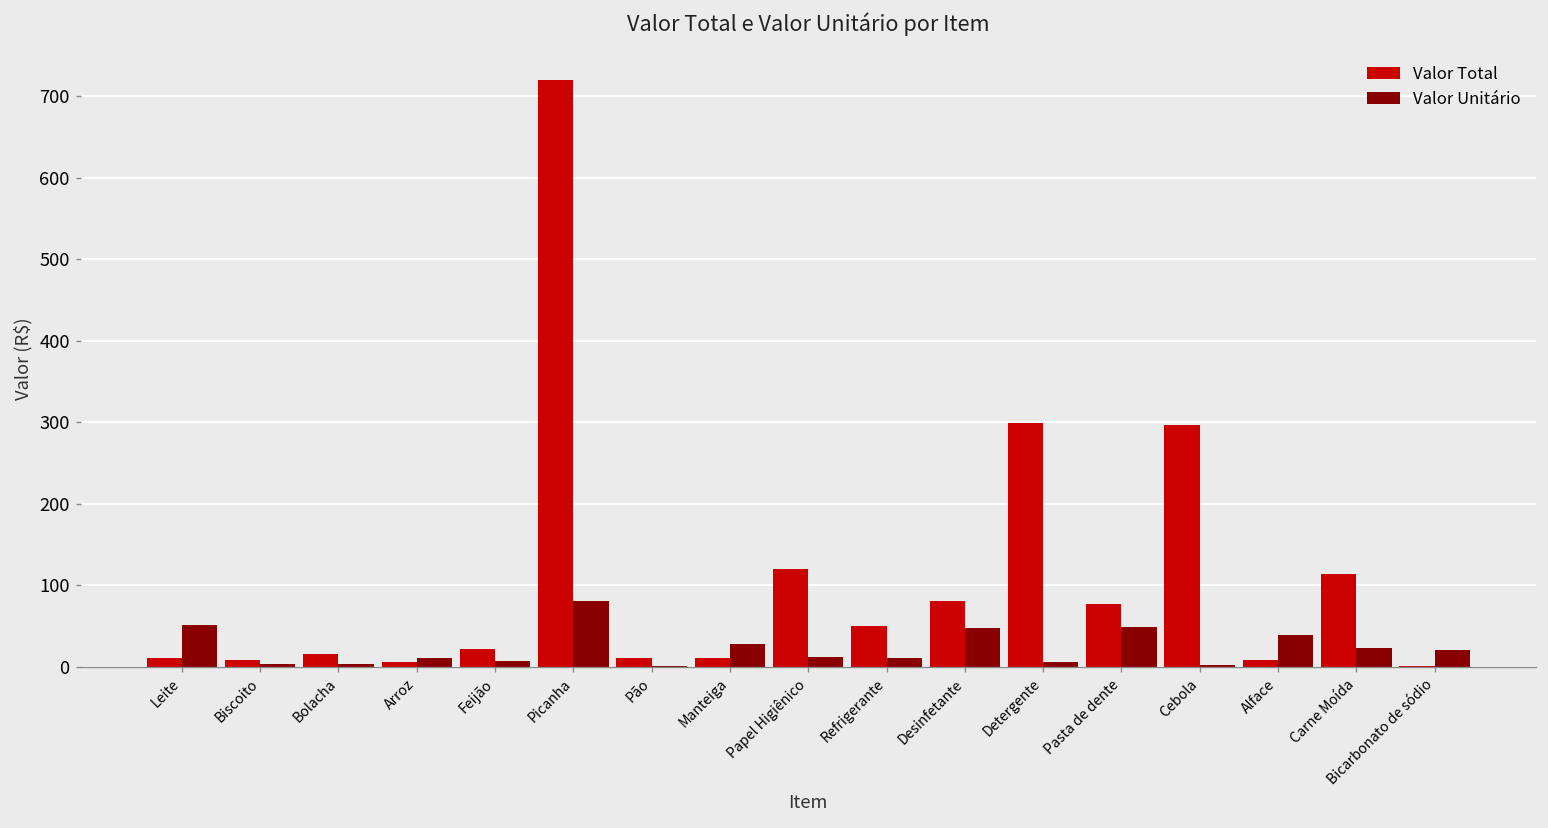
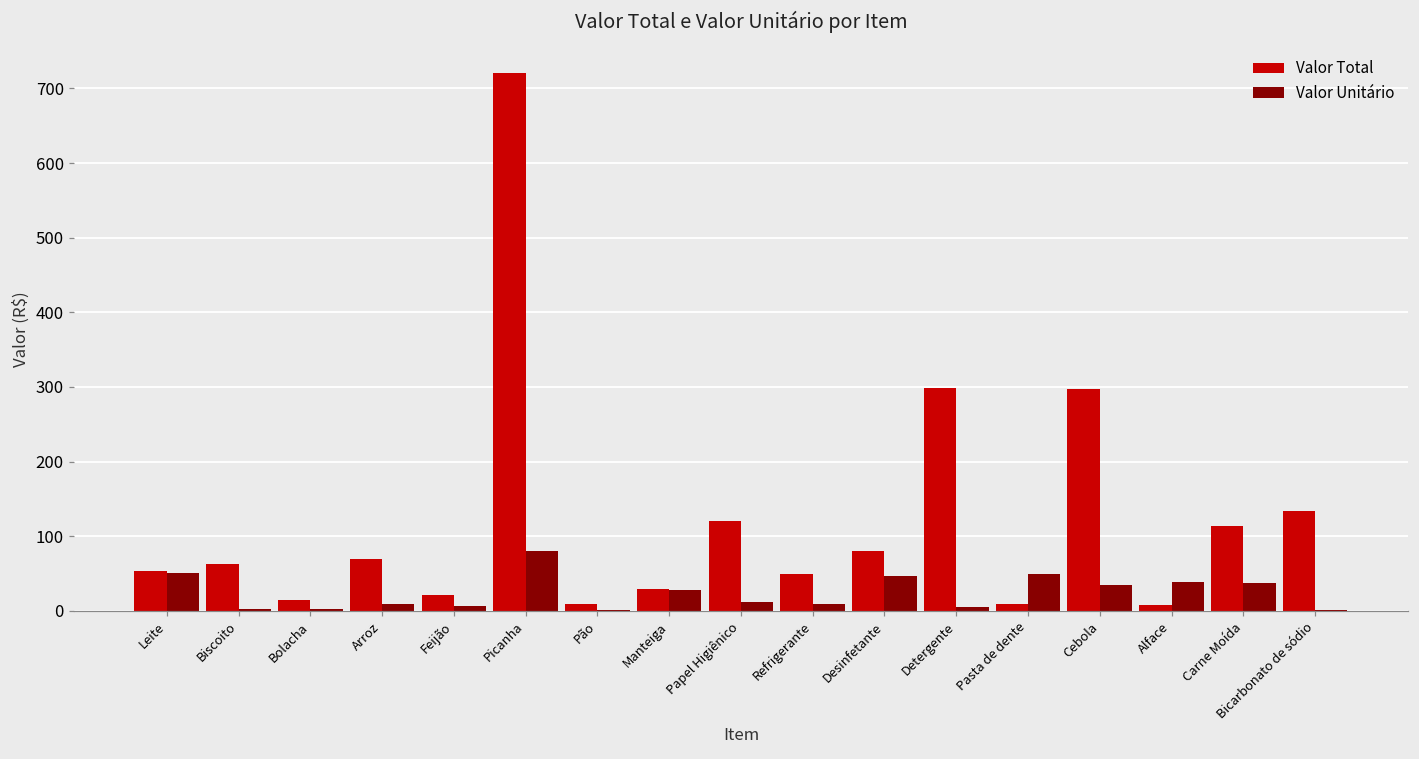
  {
    "Valor Total": {
-     "Leite": 10,
-     "Biscoito": 10,
+     "Leite": 50,
+     "Biscoito": 60,
      "Bolacha": 20,
-     "Arroz": 10,
+     "Arroz": 70,
      "Feijão": 20,
      "Picanha": 720,
      "Pão": 10,
-     "Manteiga": 10,
+     "Manteiga": 30,
      "Papel Higiênico": 120,
      "Refrigerante": 50,
      "Desinfetante": 80,
      "Detergente": 300,
-     "Pasta de dente": 80,
+     "Pasta de dente": 10,
      "Cebola": 300,
      "Alface": 10,
      "Carne Moída": 110,
-     "Bicarbonato de sódio": 0
+     "Bicarbonato de sódio": 130
    },
    "Valor Unitário": {
      "Leite": 50,
      "Arroz": 10,
      "Feijão": 10,
      "Picanha": 80,
      "Manteiga": 30,
      "Papel Higiênico": 10,
      "Refrigerante": 10,
      "Desinfetante": 50,
      "Detergente": 10,
      "Pasta de dente": 50,
-     "Cebola": 0,
+     "Cebola": 30,
      "Alface": 40,
-     "Carne Moída": 20,
-     "Bicarbonato de sódio": 20
+     "Carne Moída": 40,
+     "Bicarbonato de sódio": 0
    }
  }
